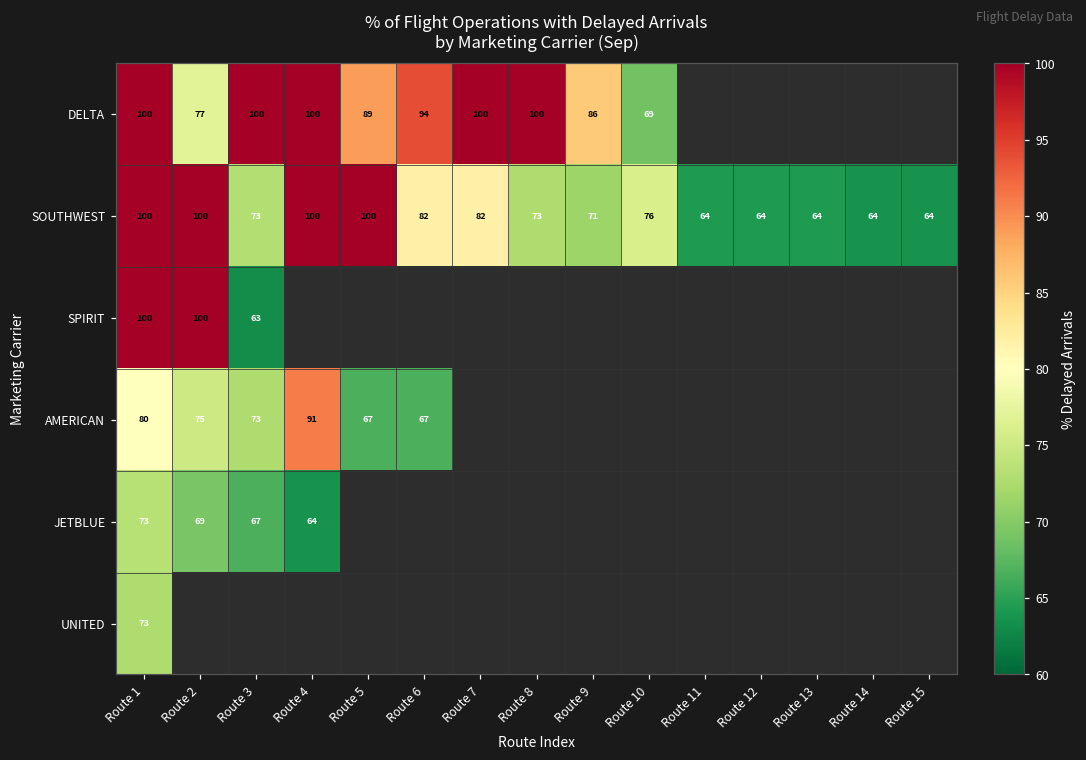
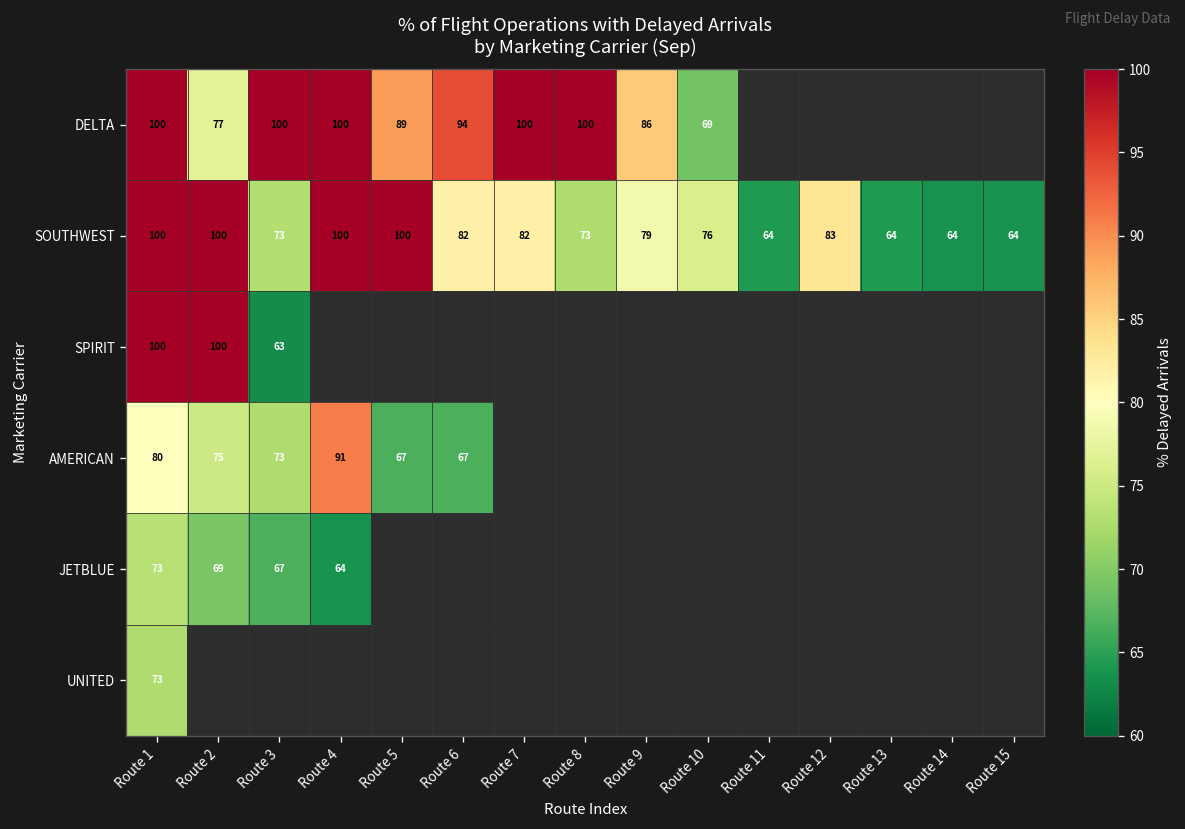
  {
    "DELTA": {
      "Route 1": 100,
      "Route 2": 77,
      "Route 3": 100,
      "Route 4": 100,
      "Route 5": 89,
      "Route 6": 94,
      "Route 7": 100,
      "Route 8": 100,
      "Route 9": 86,
      "Route 10": 69
    },
    "SOUTHWEST": {
      "Route 1": 100,
      "Route 2": 100,
      "Route 3": 73,
      "Route 4": 100,
      "Route 5": 100,
      "Route 6": 82,
      "Route 7": 82,
      "Route 8": 73,
-     "Route 9": 71,
+     "Route 9": 79,
      "Route 10": 76,
      "Route 11": 64,
-     "Route 12": 64,
+     "Route 12": 83,
      "Route 13": 64,
      "Route 14": 64,
      "Route 15": 64
    },
    "SPIRIT": {
      "Route 1": 100,
      "Route 2": 100,
      "Route 3": 63
    },
    "AMERICAN": {
      "Route 1": 80,
      "Route 2": 75,
      "Route 3": 73,
      "Route 4": 91,
      "Route 5": 67,
      "Route 6": 67
    },
    "JETBLUE": {
      "Route 1": 73,
      "Route 2": 69,
      "Route 3": 67,
      "Route 4": 64
    },
    "UNITED": {
      "Route 1": 73
    }
  }
